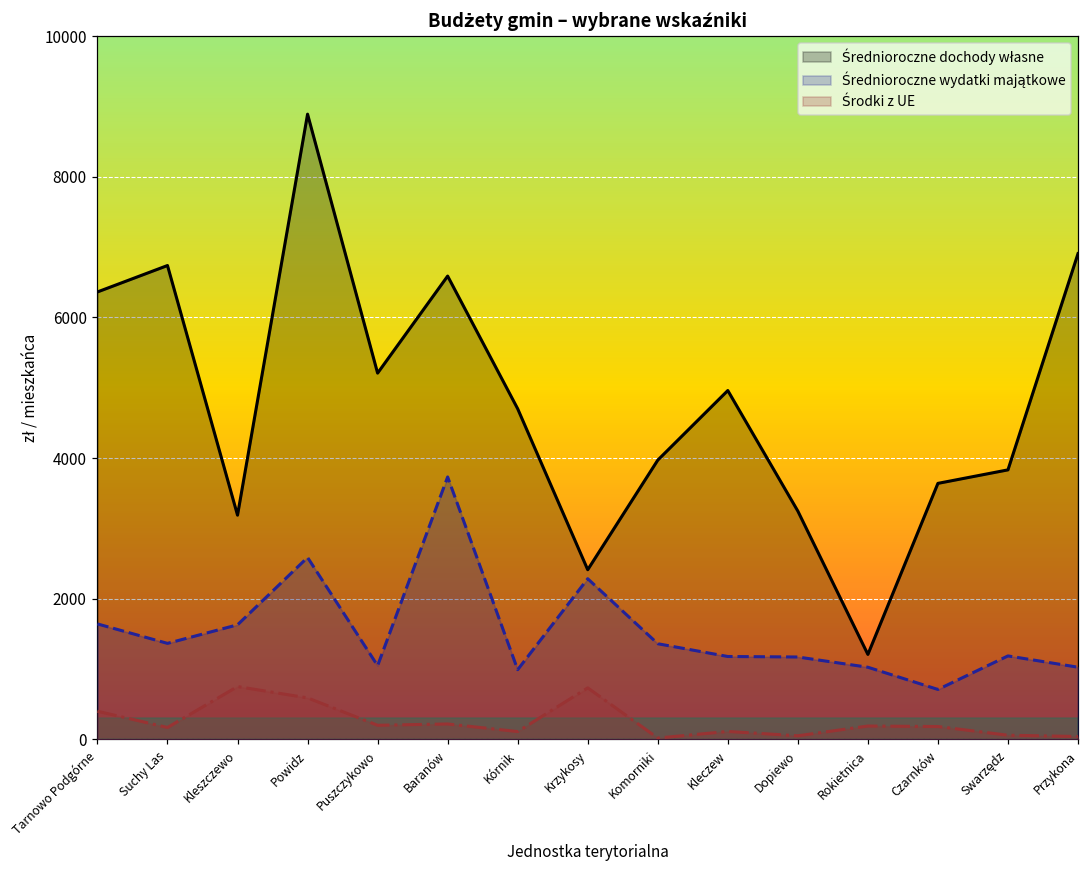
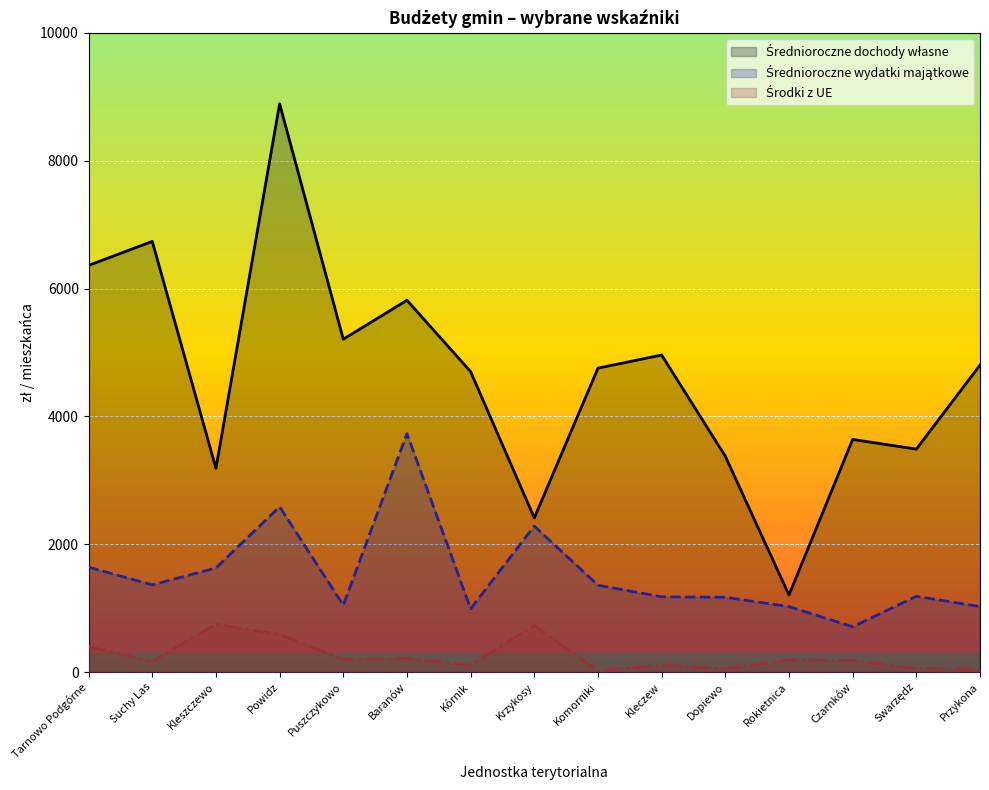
  {
    "Średnioroczne dochody własne": {
      "Tarnowo Podgórne": 6400,
      "Suchy Las": 6700,
      "Kleszczewo": 3200,
      "Powidz": 8900,
      "Puszczykowo": 5200,
-     "Baranów": 6600,
+     "Baranów": 5800,
      "Kórnik": 4700,
      "Krzykosy": 2400,
-     "Komorniki": 4000,
+     "Komorniki": 4800,
      "Kleczew": 5000,
-     "Dopiewo": 3200,
+     "Dopiewo": 3400,
      "Rokietnica": 1200,
      "Czarnków": 3600,
-     "Swarzędz": 3800,
-     "Przykona": 6900
+     "Swarzędz": 3500,
+     "Przykona": 4800
    }
  }
